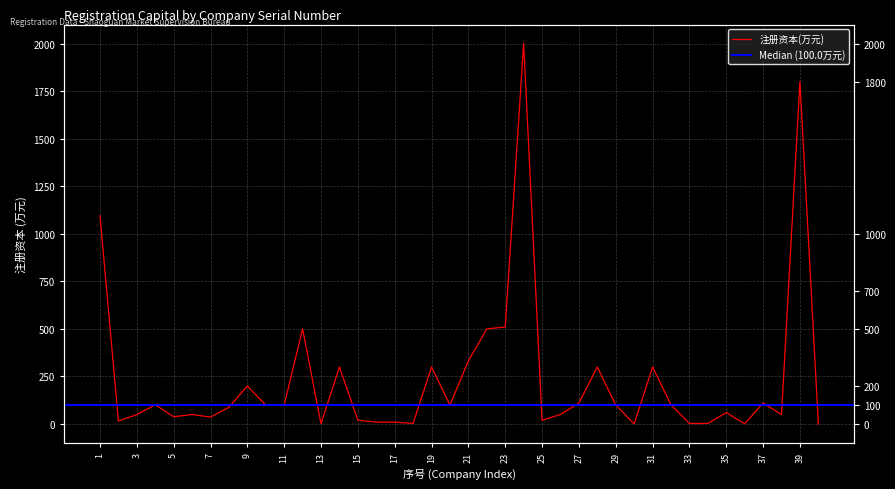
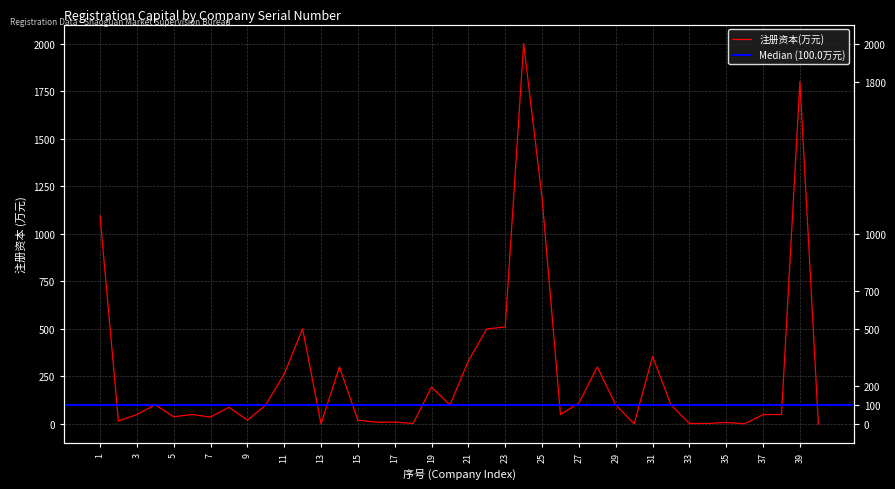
  {
    "1": 1090,
    "3": 50,
    "5": 40,
    "7": 40,
-   "9": 200,
-   "11": 100,
+   "9": 20,
+   "11": 260,
    "13": 0,
    "15": 20,
    "17": 10,
-   "19": 300,
+   "19": 190,
    "21": 330,
    "23": 510,
-   "25": 20,
+   "25": 1190,
    "27": 110,
    "29": 100,
-   "31": 300,
+   "31": 360,
    "33": 0,
-   "35": 60,
-   "37": 110,
+   "35": 10,
+   "37": 50,
    "39": 1800
  }
